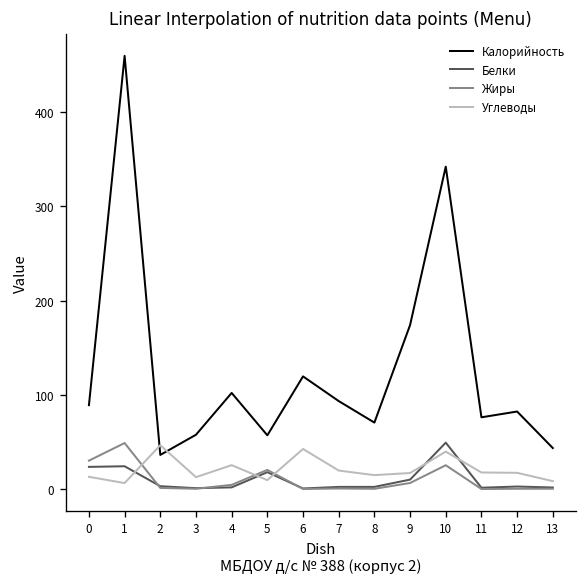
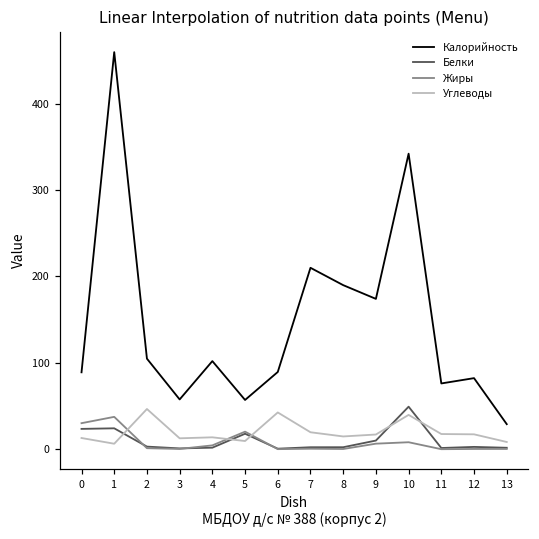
  {
    "Калорийность": {
      "0": 90,
      "1": 460,
-     "2": 40,
+     "2": 100,
      "3": 60,
      "4": 100,
      "5": 60,
-     "6": 120,
-     "7": 90,
-     "8": 70,
+     "6": 90,
+     "7": 210,
+     "8": 190,
      "9": 170,
      "10": 340,
      "11": 80,
      "12": 80,
-     "13": 40
+     "13": 30
    },
    "Белки": {
      "0": 20,
      "1": 20,
      "9": 10,
      "10": 50
    },
    "Жиры": {
      "0": 30,
-     "1": 50,
+     "1": 40,
      "9": 10,
-     "10": 30
+     "10": 10
    },
    "Углеводы": {
      "0": 10,
      "1": 10,
      "2": 50,
      "3": 10,
-     "4": 30,
+     "4": 10,
      "5": 10,
      "6": 40,
      "7": 20,
      "8": 10,
      "9": 20,
      "10": 40,
      "11": 20,
      "12": 20,
      "13": 10
    }
  }
